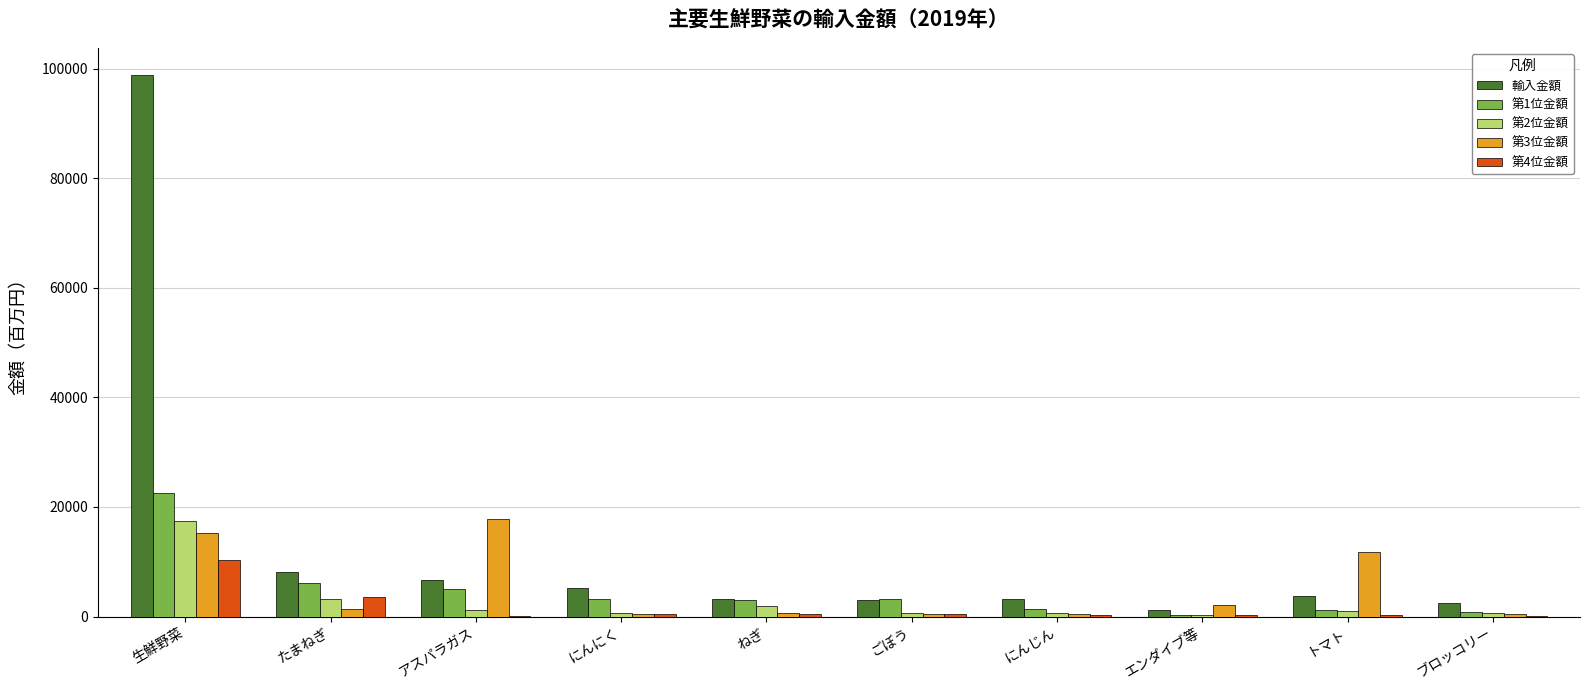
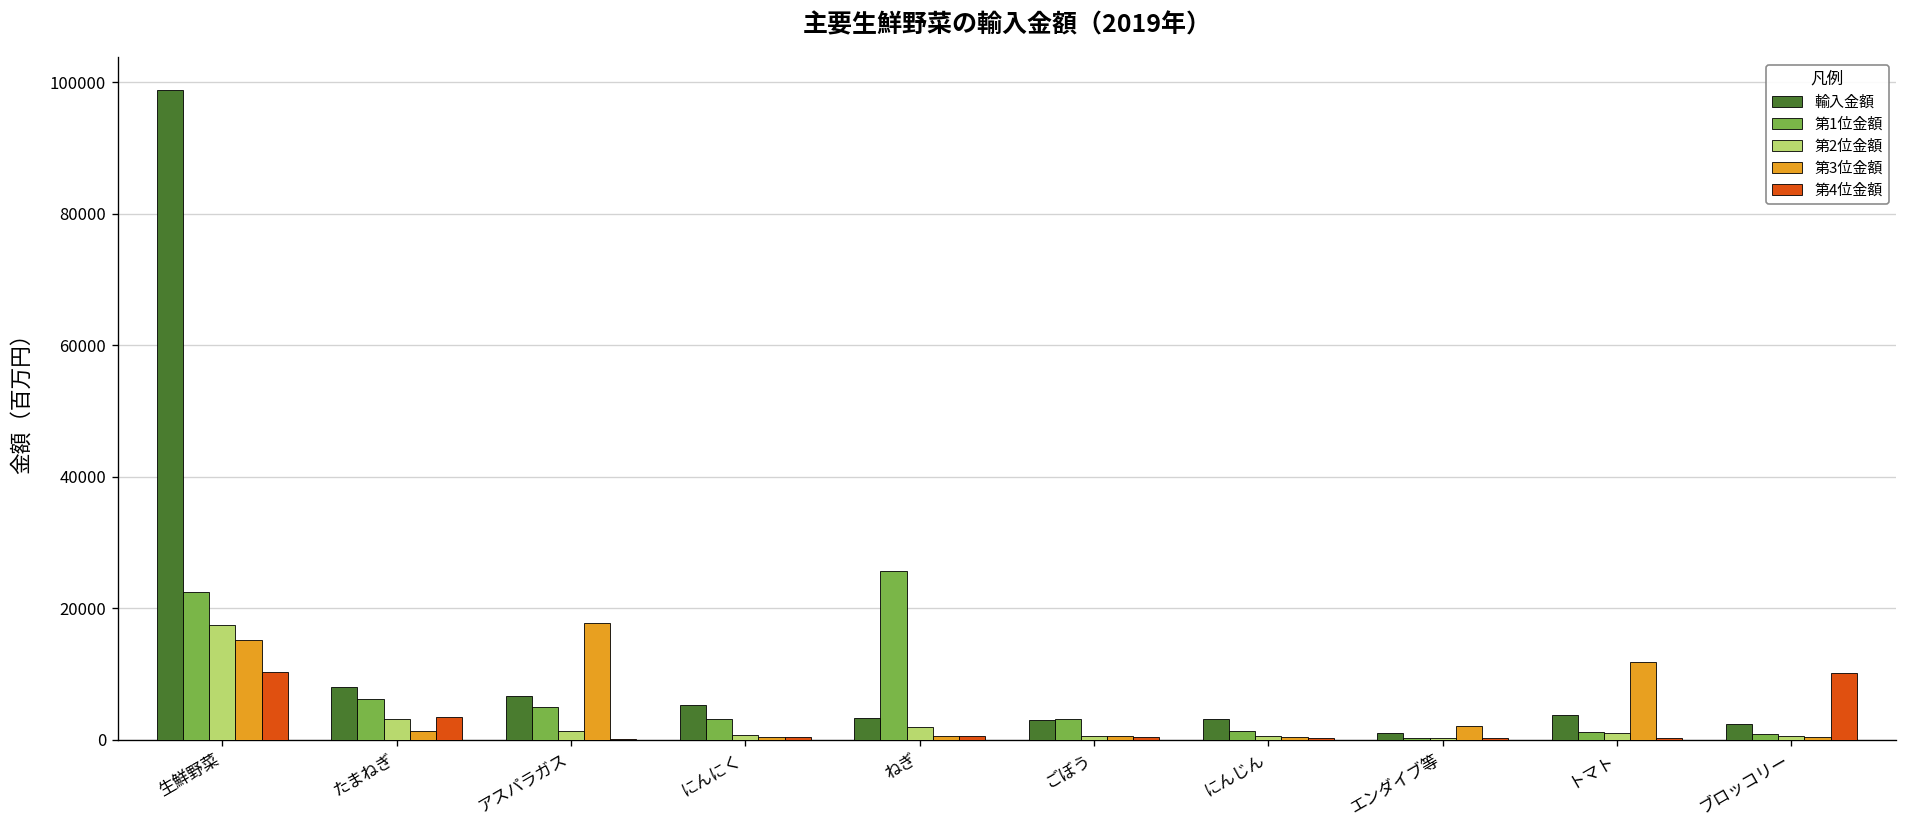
  {
    "輸入金額": {
      "生鮮野菜": 99000,
      "たまねぎ": 8000,
      "アスパラガス": 7000,
      "にんにく": 5000,
      "ねぎ": 3000,
      "ごぼう": 3000,
      "にんじん": 3000,
      "エンダイブ等": 1000,
      "トマト": 4000,
      "ブロッコリー": 2000
    },
    "第1位金額": {
      "生鮮野菜": 22000,
      "たまねぎ": 6000,
      "アスパラガス": 5000,
      "にんにく": 3000,
-     "ねぎ": 3000,
+     "ねぎ": 26000,
      "ごぼう": 3000,
      "にんじん": 1000,
      "トマト": 1000,
      "ブロッコリー": 1000
    },
    "第2位金額": {
      "生鮮野菜": 17000,
      "たまねぎ": 3000,
      "アスパラガス": 1000,
      "にんにく": 1000,
      "ねぎ": 2000,
      "ごぼう": 1000,
      "にんじん": 1000,
      "トマト": 1000,
      "ブロッコリー": 1000
    },
    "第3位金額": {
      "生鮮野菜": 15000,
      "たまねぎ": 1000,
      "アスパラガス": 18000,
      "にんにく": 0,
      "ねぎ": 1000,
      "ごぼう": 1000,
      "エンダイブ等": 2000,
      "トマト": 12000,
      "ブロッコリー": 0
    },
    "第4位金額": {
      "生鮮野菜": 10000,
      "たまねぎ": 4000,
      "ねぎ": 1000,
-     "ブロッコリー": 0
+     "ブロッコリー": 10000
    }
  }
